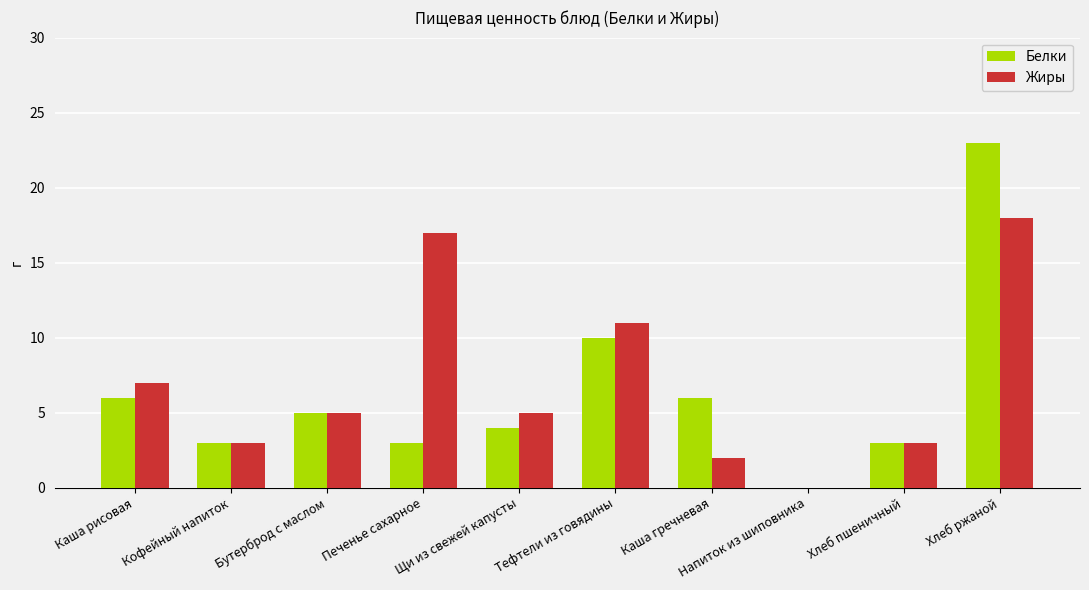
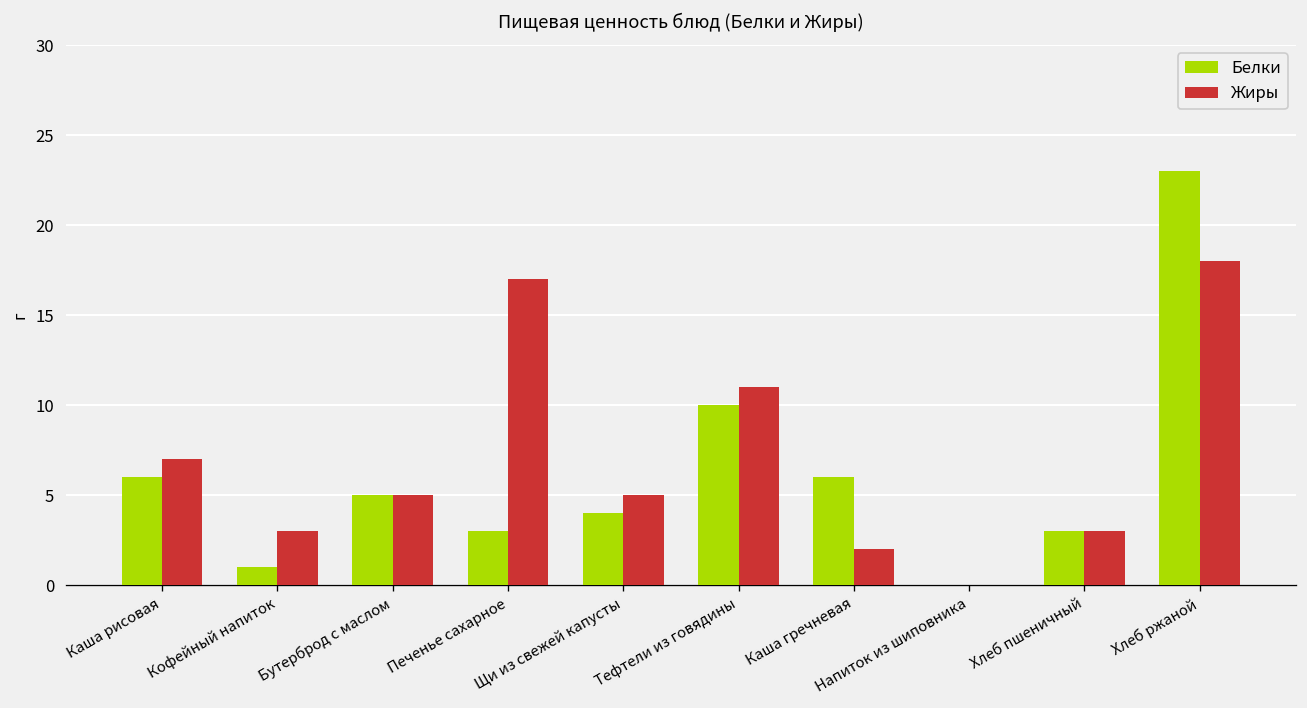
  {
    "Белки": {
      "Каша рисовая": 6,
-     "Кофейный напиток": 3,
+     "Кофейный напиток": 1,
      "Бутерброд с маслом": 5,
      "Печенье сахарное": 3,
      "Щи из свежей капусты": 4,
      "Тефтели из говядины": 10,
      "Каша гречневая": 6,
      "Напиток из шиповника": 0,
      "Хлеб пшеничный": 3,
      "Хлеб ржаной": 23
    },
    "Жиры": {
      "Каша рисовая": 7,
      "Кофейный напиток": 3,
      "Бутерброд с маслом": 5,
      "Печенье сахарное": 17,
      "Щи из свежей капусты": 5,
      "Тефтели из говядины": 11,
      "Каша гречневая": 2,
      "Напиток из шиповника": 0,
      "Хлеб пшеничный": 3,
      "Хлеб ржаной": 18
    }
  }
